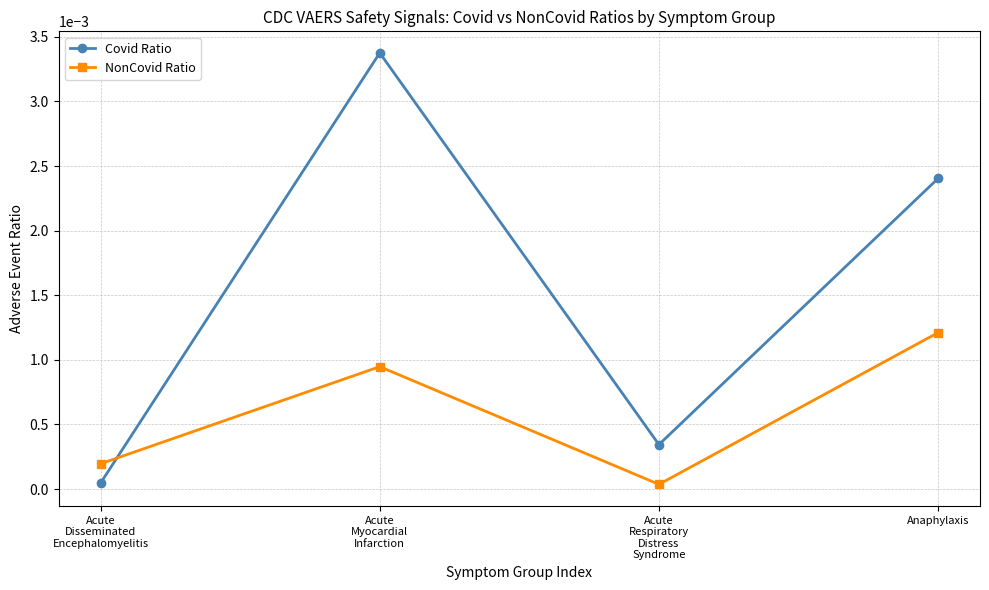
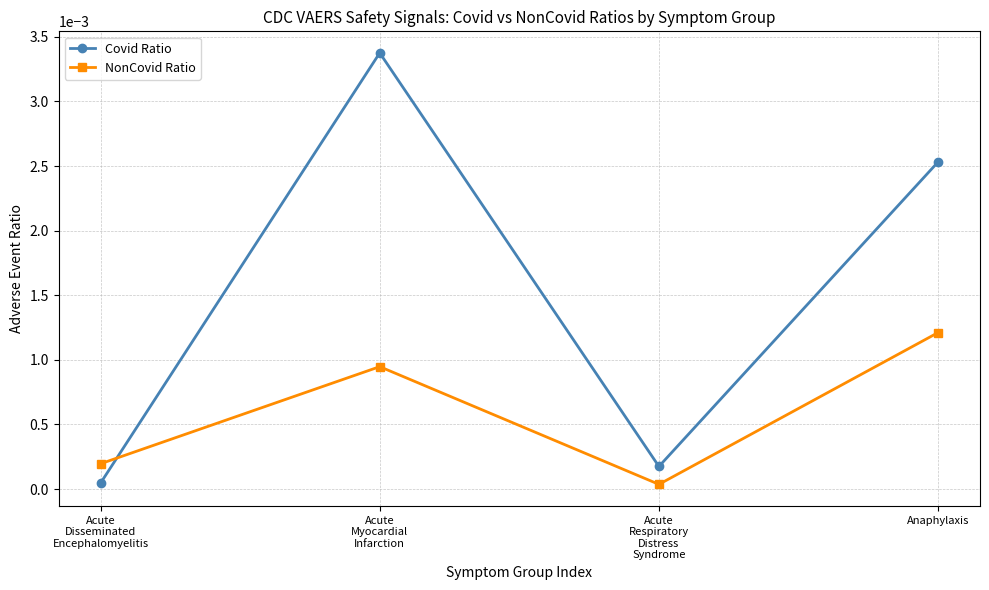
  {
    "Covid Ratio": {
      "Acute Disseminated Encephalomyelitis": 0.00005,
      "Acute Myocardial Infarction": 0.00338,
-     "Acute Respiratory Distress Syndrome": 0.00034,
-     "Anaphylaxis": 0.00240
+     "Acute Respiratory Distress Syndrome": 0.00018,
+     "Anaphylaxis": 0.00253
    },
    "NonCovid Ratio": {
      "Acute Disseminated Encephalomyelitis": 0.00020,
      "Acute Myocardial Infarction": 0.00095,
      "Acute Respiratory Distress Syndrome": 0.00004,
      "Anaphylaxis": 0.00121
    }
  }
